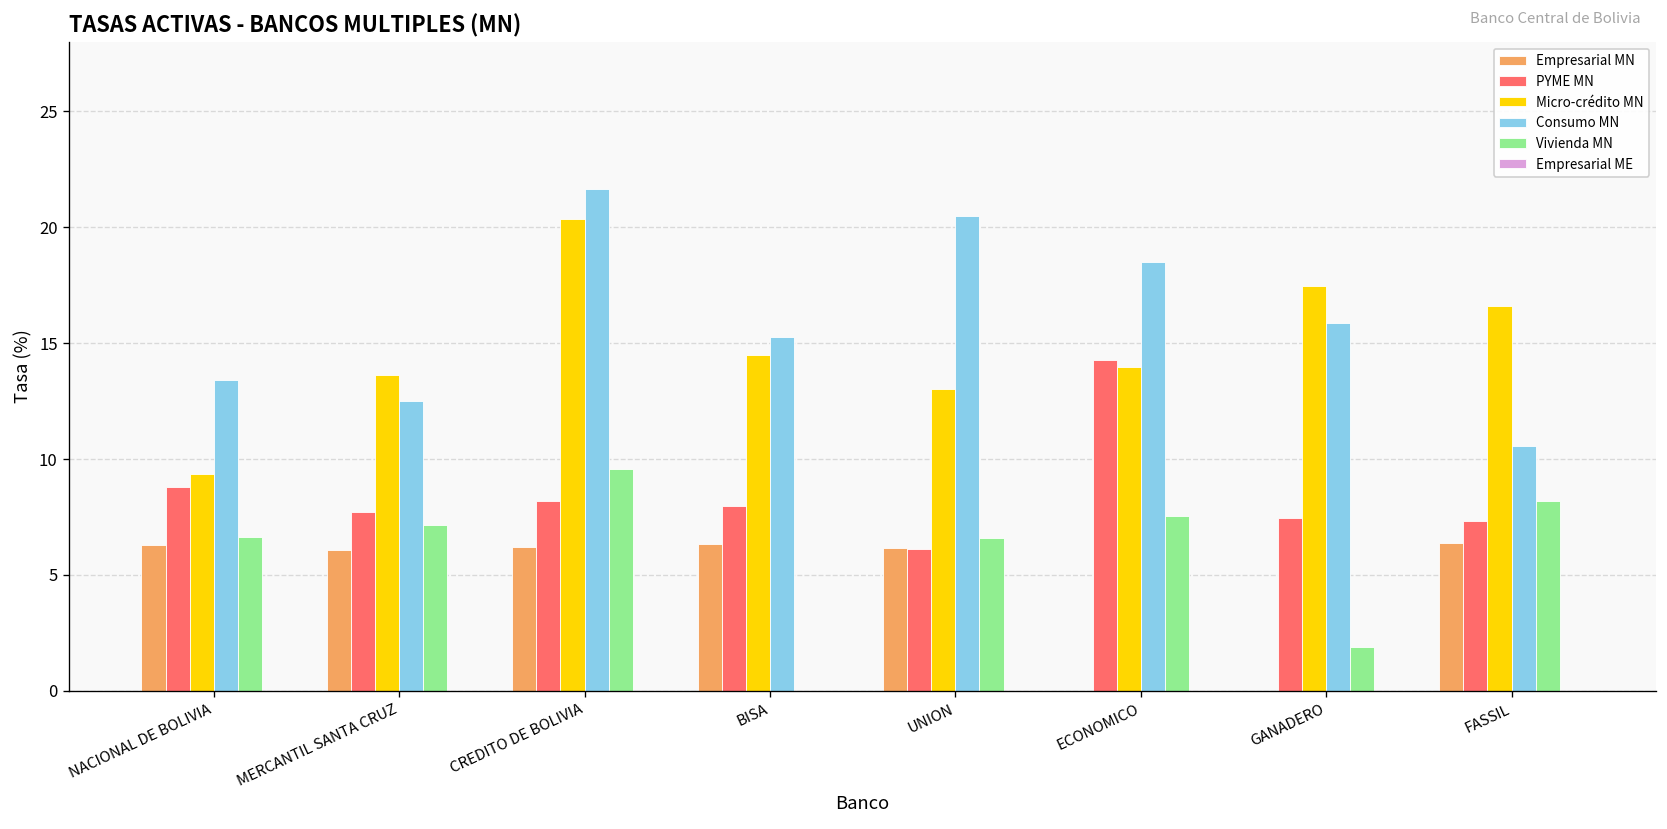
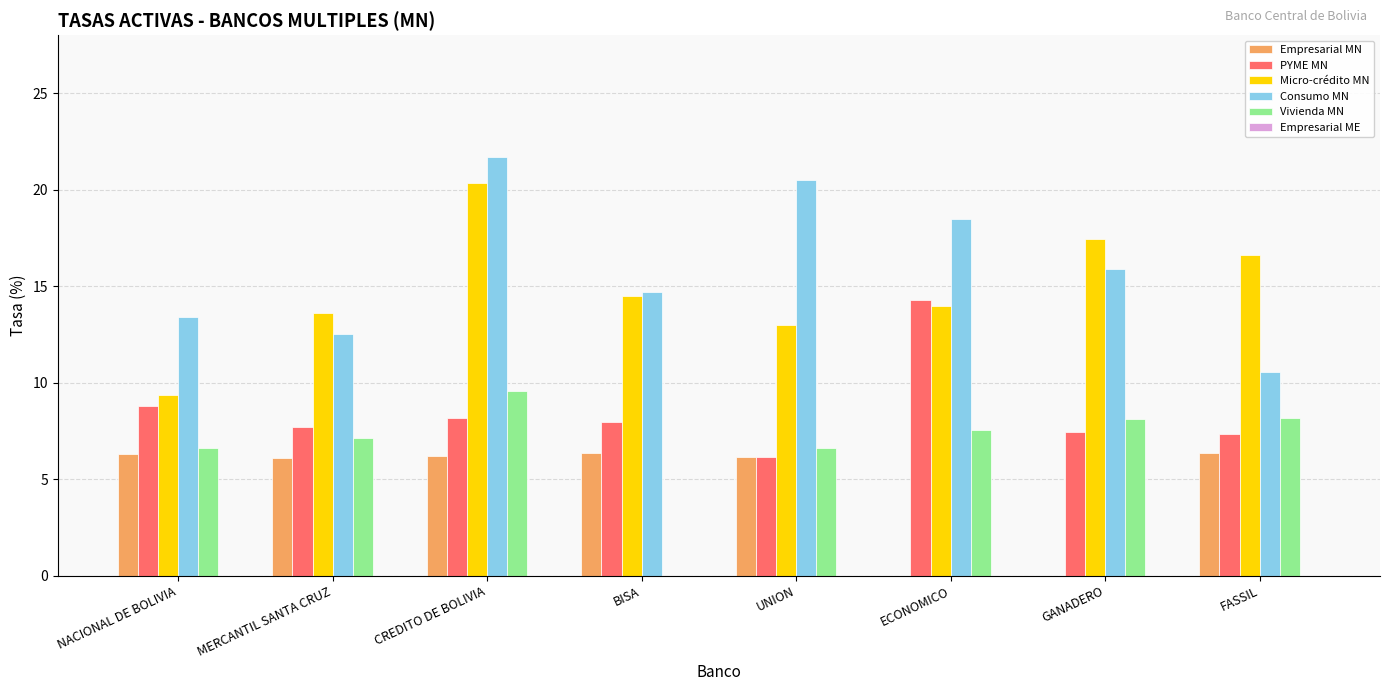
  {
    "Micro-crédito MN": {
      "NACIONAL DE BOLIVIA": 9.4,
      "MERCANTIL SANTA CRUZ": 13.6,
      "CREDITO DE BOLIVIA": 20.3,
      "BISA": 14.5,
      "UNION": 13.0,
      "ECONOMICO": 14.0,
      "GANADERO": 17.4,
      "FASSIL": 16.6
    },
    "Consumo MN": {
      "NACIONAL DE BOLIVIA": 13.4,
      "MERCANTIL SANTA CRUZ": 12.5,
      "CREDITO DE BOLIVIA": 21.7,
-     "BISA": 15.3,
+     "BISA": 14.7,
      "UNION": 20.5,
      "ECONOMICO": 18.5,
      "GANADERO": 15.9,
      "FASSIL": 10.5
    },
    "Vivienda MN": {
      "NACIONAL DE BOLIVIA": 6.6,
      "MERCANTIL SANTA CRUZ": 7.1,
      "CREDITO DE BOLIVIA": 9.5,
      "BISA": 0.0,
      "UNION": 6.6,
      "ECONOMICO": 7.5,
-     "GANADERO": 1.9,
+     "GANADERO": 8.1,
      "FASSIL": 8.2
    },
    "Empresarial ME": {
      "NACIONAL DE BOLIVIA": 0.0,
      "MERCANTIL SANTA CRUZ": 0.0,
      "CREDITO DE BOLIVIA": 0.0,
      "BISA": 0.0,
      "UNION": 0.0,
      "ECONOMICO": 0.0,
      "GANADERO": 0.0,
      "FASSIL": 0.0
    }
  }
